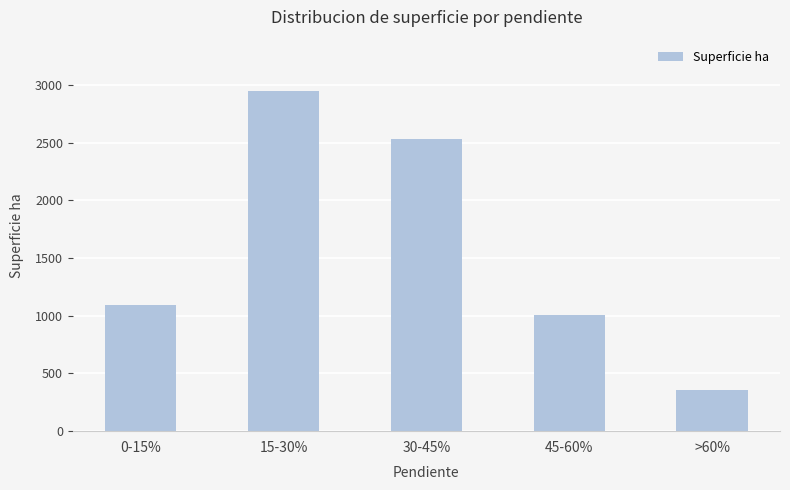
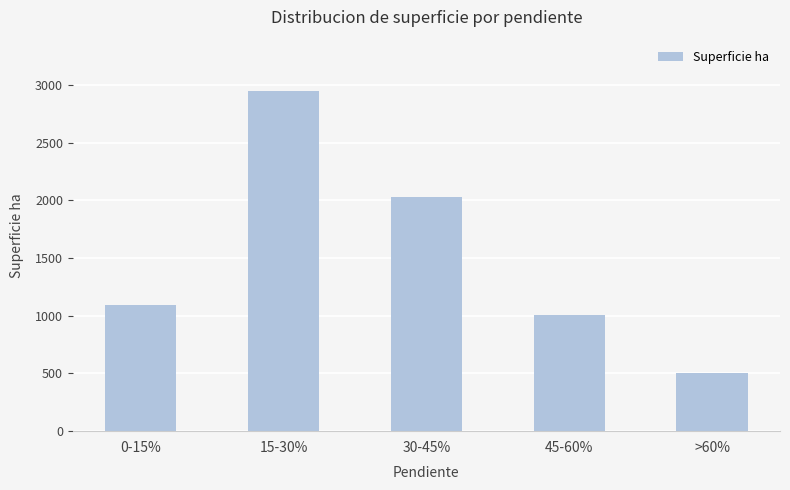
  {
    "0-15%": 1100,
    "15-30%": 2950,
-   "30-45%": 2530,
+   "30-45%": 2030,
    "45-60%": 1010,
-   ">60%": 360
+   ">60%": 510
  }
